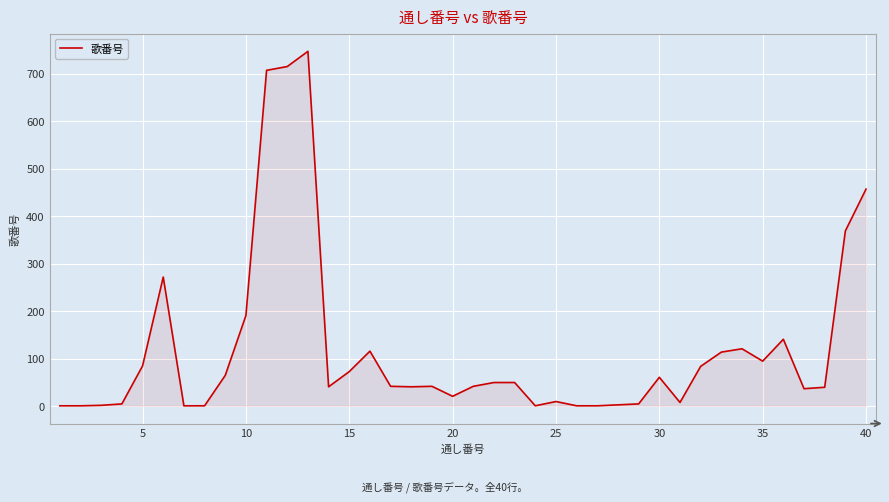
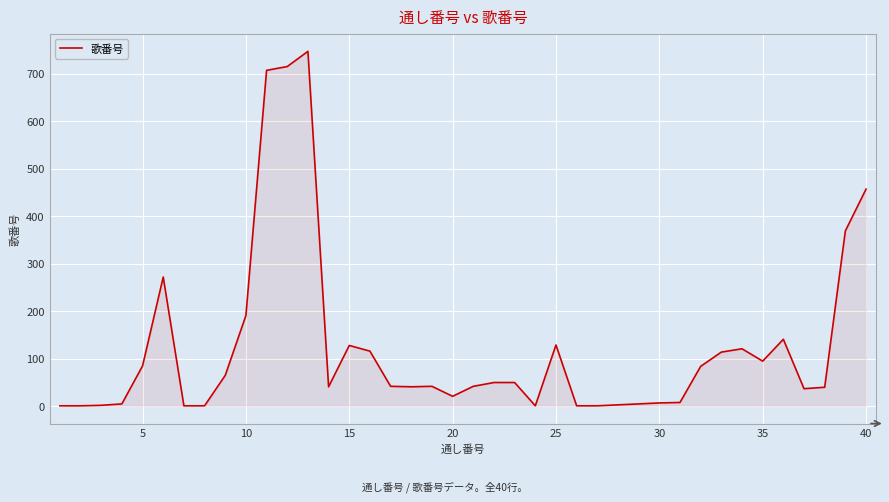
  {
    "5": 90,
    "10": 190,
-   "15": 70,
+   "15": 130,
    "20": 20,
-   "25": 10,
-   "30": 60,
+   "25": 130,
+   "30": 10,
    "35": 100,
    "40": 460
  }
